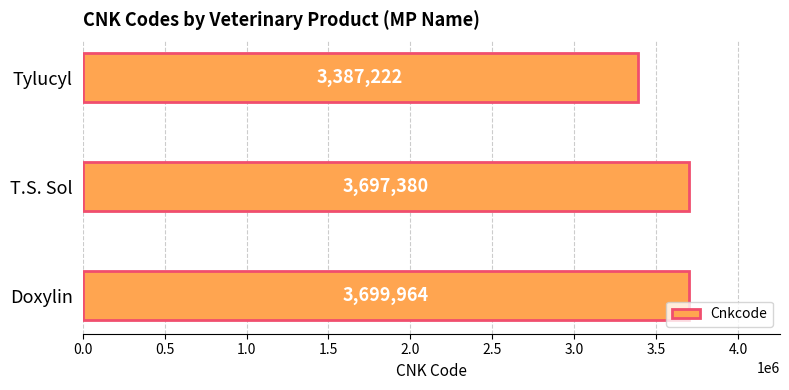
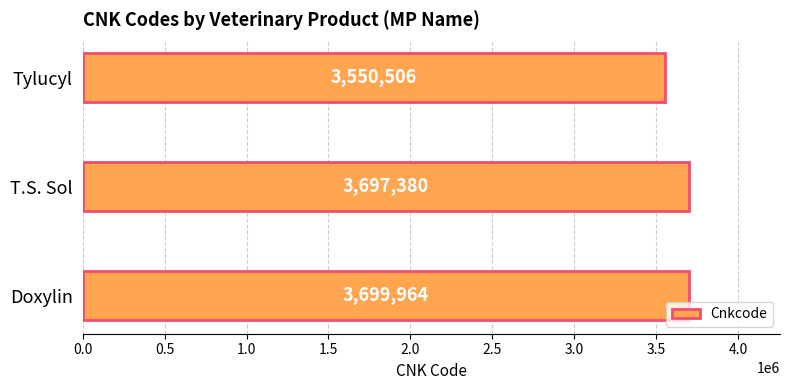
  {
-   "Tylucyl": "3,387,222",
+   "Tylucyl": "3,550,506",
    "T.S. Sol": "3,697,380",
    "Doxylin": "3,699,964"
  }
